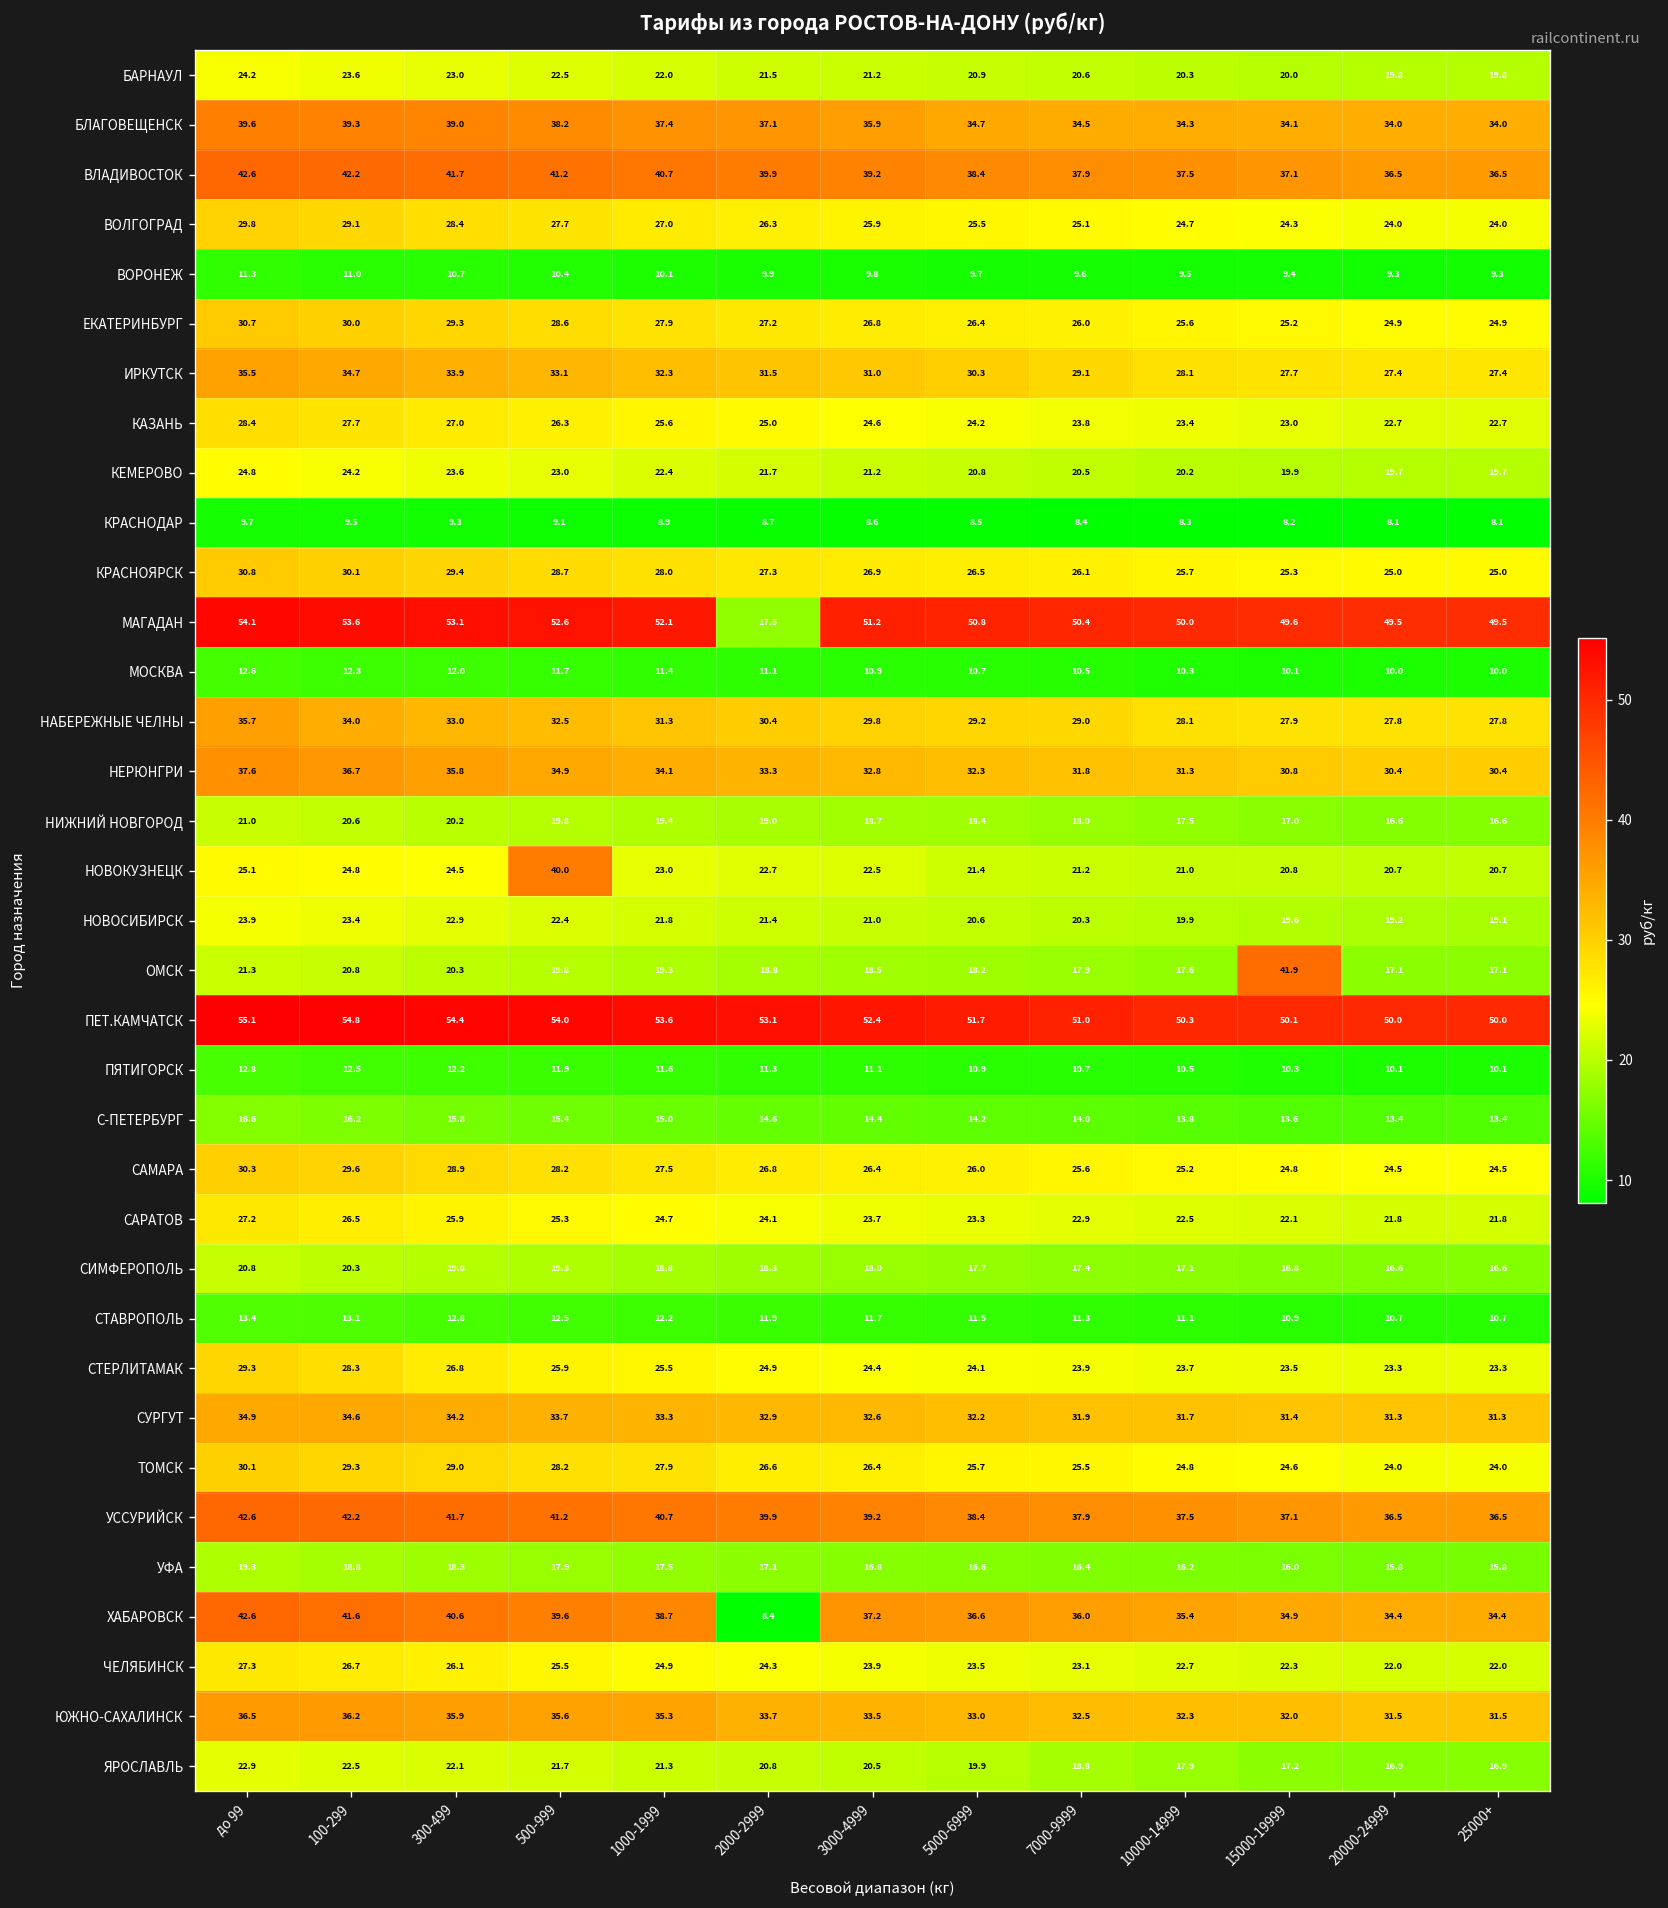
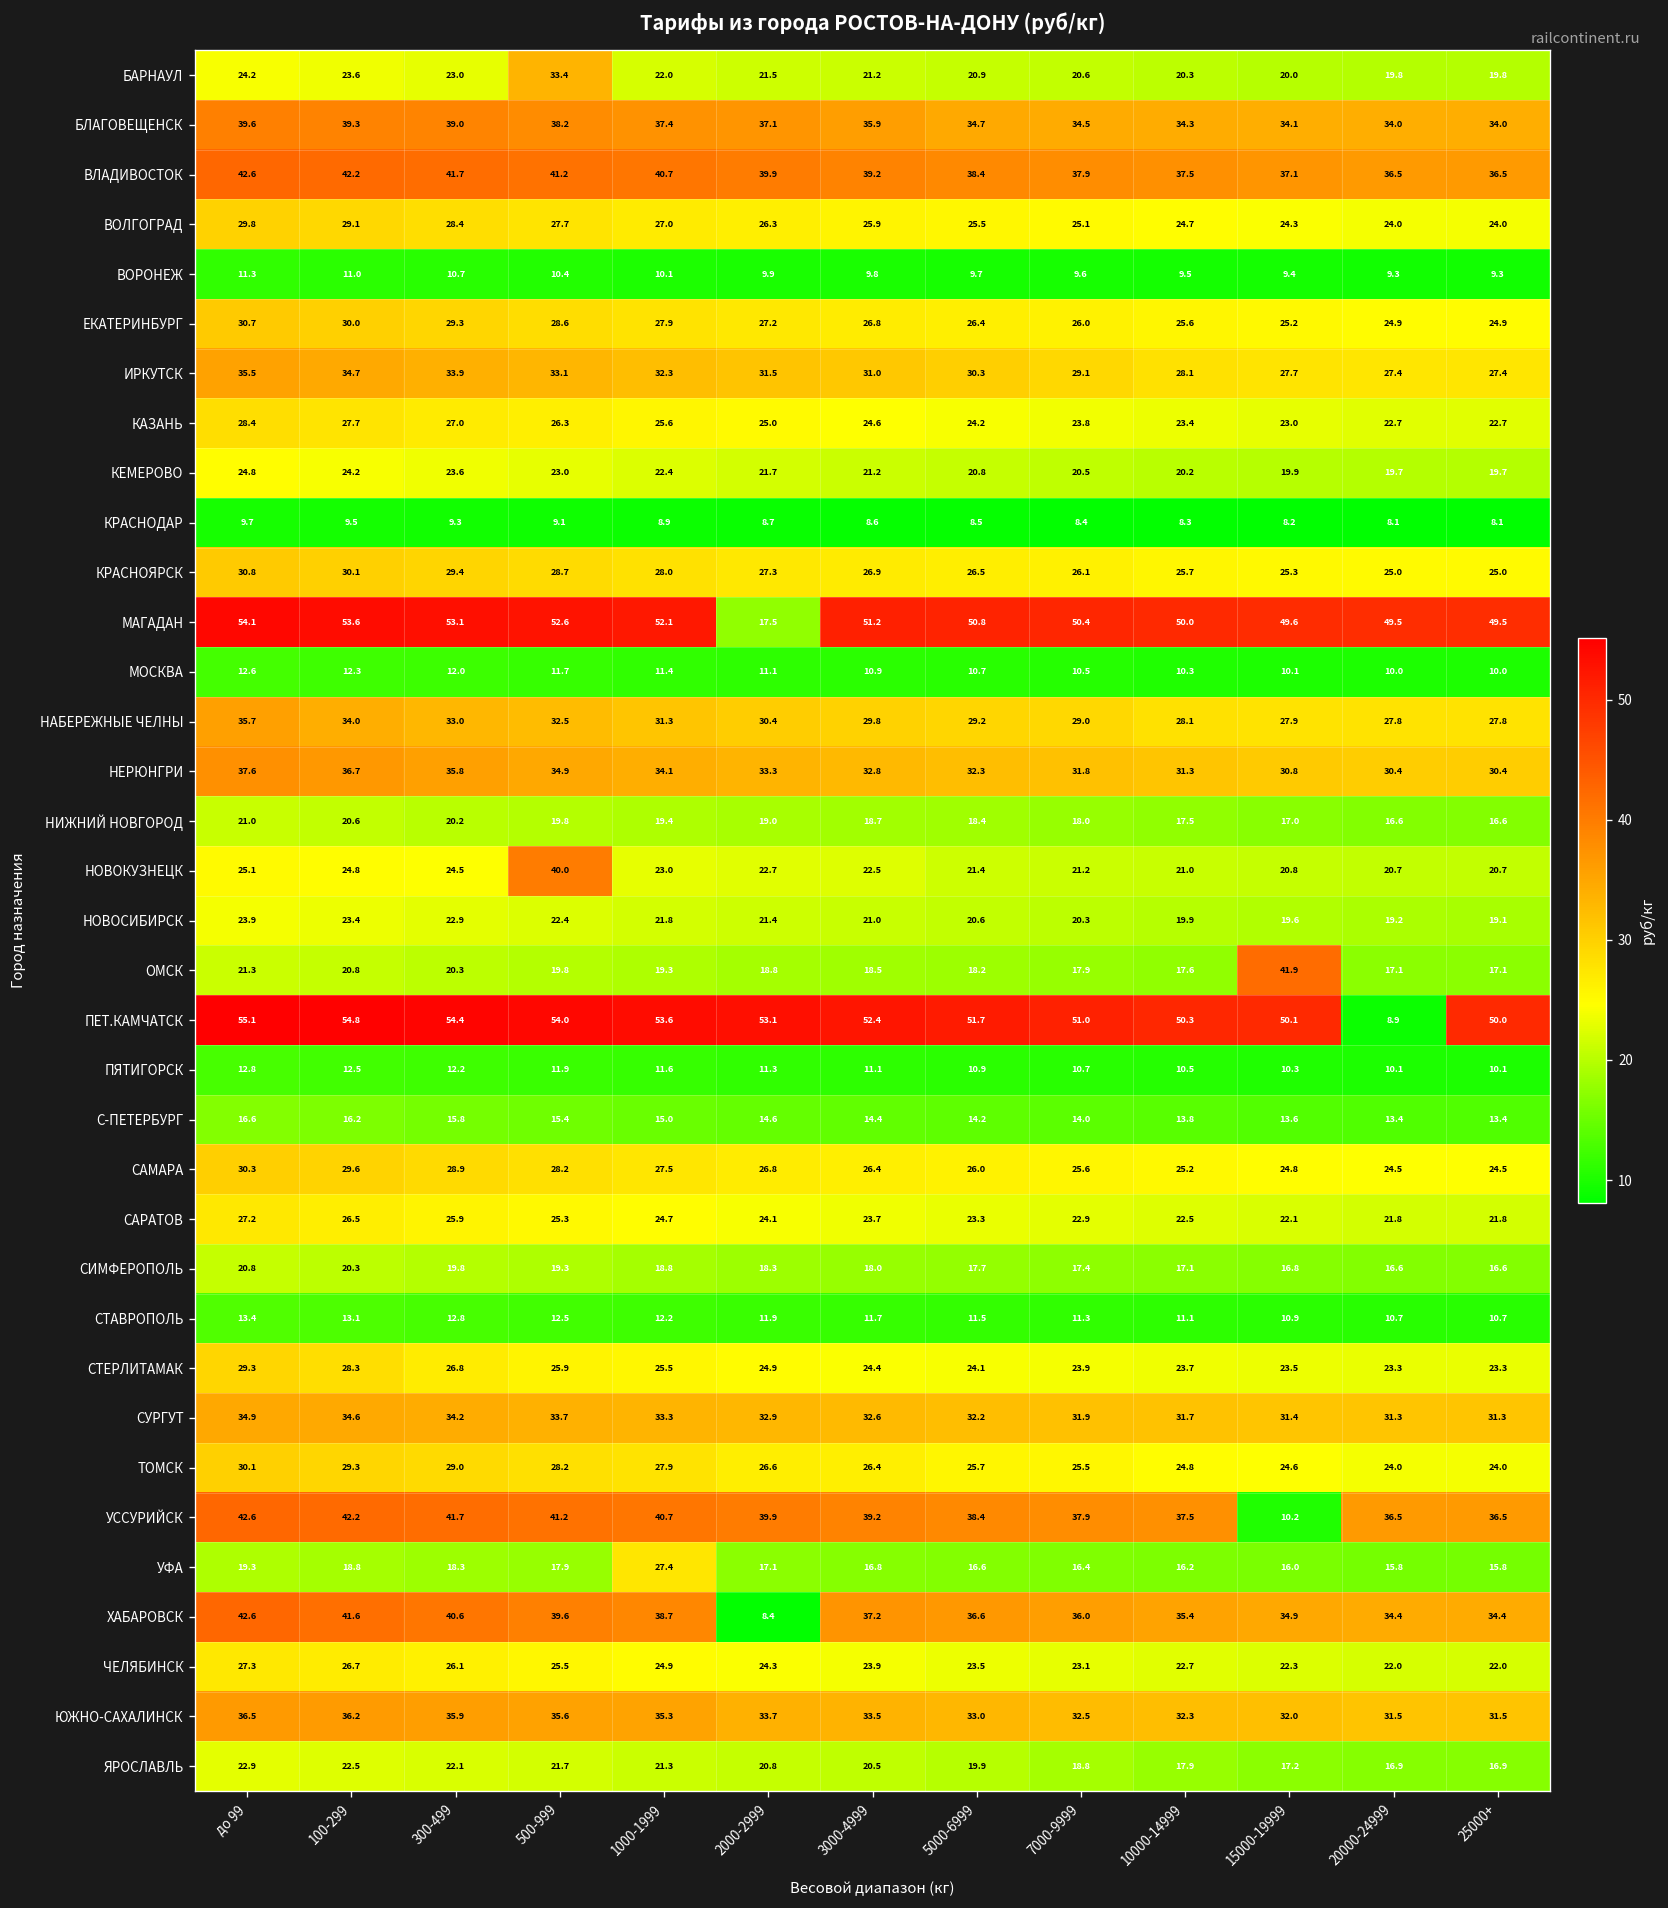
  {
    "БАРНАУЛ": {
      "до 99": 24.2,
      "100-299": 23.6,
      "300-499": 23.0,
-     "500-999": 22.5,
+     "500-999": 33.4,
      "1000-1999": 22.0,
      "2000-2999": 21.5,
      "3000-4999": 21.2,
      "5000-6999": 20.9,
      "7000-9999": 20.6,
      "10000-14999": 20.3,
      "15000-19999": 20.0,
      "20000-24999": 19.8,
      "25000+": 19.8
    },
    "ПЕТ.КАМЧАТСК": {
      "до 99": 55.1,
      "100-299": 54.8,
      "300-499": 54.4,
      "500-999": 54.0,
      "1000-1999": 53.6,
      "2000-2999": 53.1,
      "3000-4999": 52.4,
      "5000-6999": 51.7,
      "7000-9999": 51.0,
      "10000-14999": 50.3,
      "15000-19999": 50.1,
-     "20000-24999": 50.0,
+     "20000-24999": 8.9,
      "25000+": 50.0
    },
    "УССУРИЙСК": {
      "до 99": 42.6,
      "100-299": 42.2,
      "300-499": 41.7,
      "500-999": 41.2,
      "1000-1999": 40.7,
      "2000-2999": 39.9,
      "3000-4999": 39.2,
      "5000-6999": 38.4,
      "7000-9999": 37.9,
      "10000-14999": 37.5,
-     "15000-19999": 37.1,
+     "15000-19999": 10.2,
      "20000-24999": 36.5,
      "25000+": 36.5
    },
    "УФА": {
      "до 99": 19.3,
      "100-299": 18.8,
      "300-499": 18.3,
      "500-999": 17.9,
-     "1000-1999": 17.5,
+     "1000-1999": 27.4,
      "2000-2999": 17.1,
      "3000-4999": 16.8,
      "5000-6999": 16.6,
      "7000-9999": 16.4,
      "10000-14999": 16.2,
      "15000-19999": 16.0,
      "20000-24999": 15.8,
      "25000+": 15.8
    }
  }
